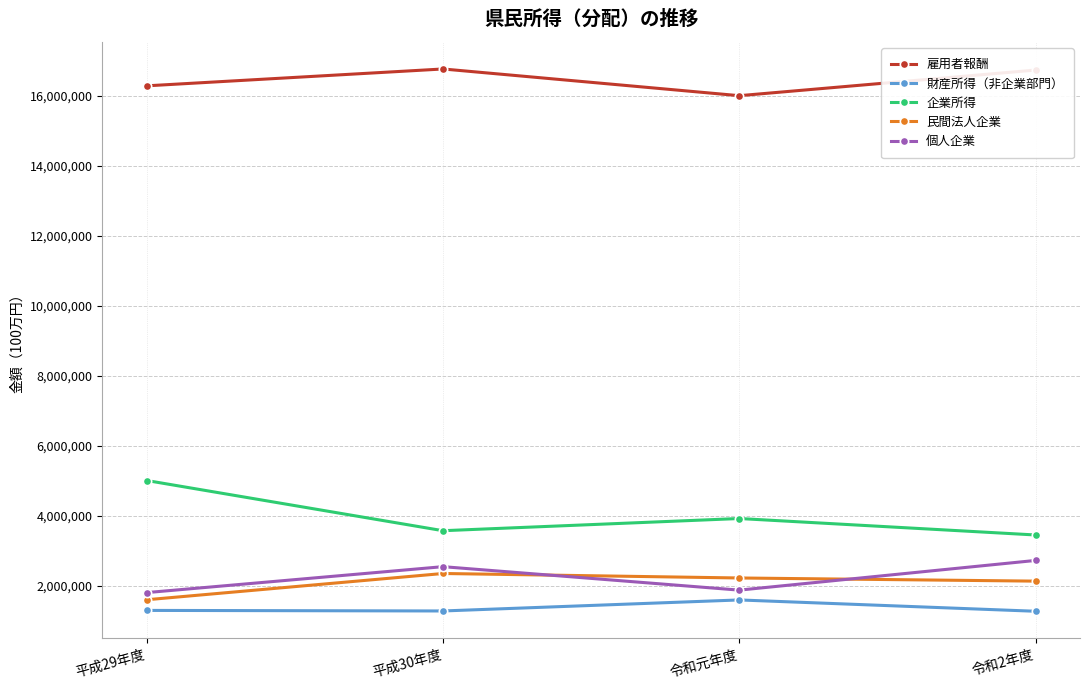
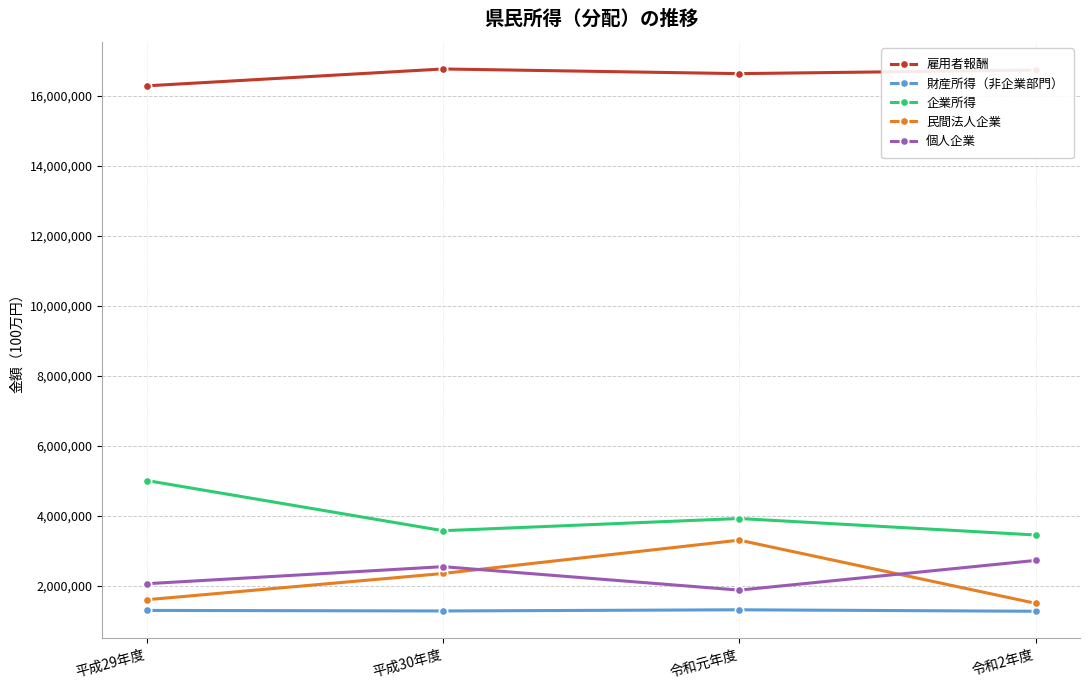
  {
    "雇用者報酬": {
      "平成29年度": "16,300,000",
      "平成30年度": "16,800,000",
-     "令和元年度": "16,000,000"
+     "令和元年度": "16,600,000"
    },
    "財産所得（非企業部門）": {
      "平成29年度": "1,300,000",
      "平成30年度": "1,300,000",
-     "令和元年度": "1,600,000",
+     "令和元年度": "1,300,000",
      "令和2年度": "1,300,000"
    },
    "企業所得": {
      "平成29年度": "5,000,000",
      "平成30年度": "3,600,000",
      "令和元年度": "3,900,000",
      "令和2年度": "3,500,000"
    },
    "民間法人企業": {
      "平成29年度": "1,600,000",
      "平成30年度": "2,400,000",
-     "令和元年度": "2,200,000",
-     "令和2年度": "2,100,000"
+     "令和元年度": "3,300,000",
+     "令和2年度": "1,500,000"
    },
    "個人企業": {
-     "平成29年度": "1,800,000",
+     "平成29年度": "2,100,000",
      "平成30年度": "2,500,000",
      "令和元年度": "1,900,000",
      "令和2年度": "2,700,000"
    }
  }
